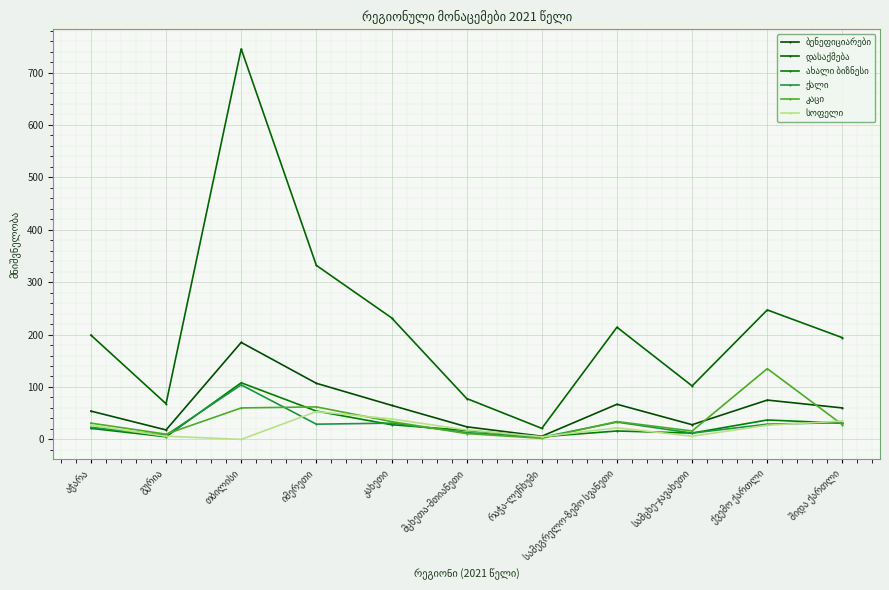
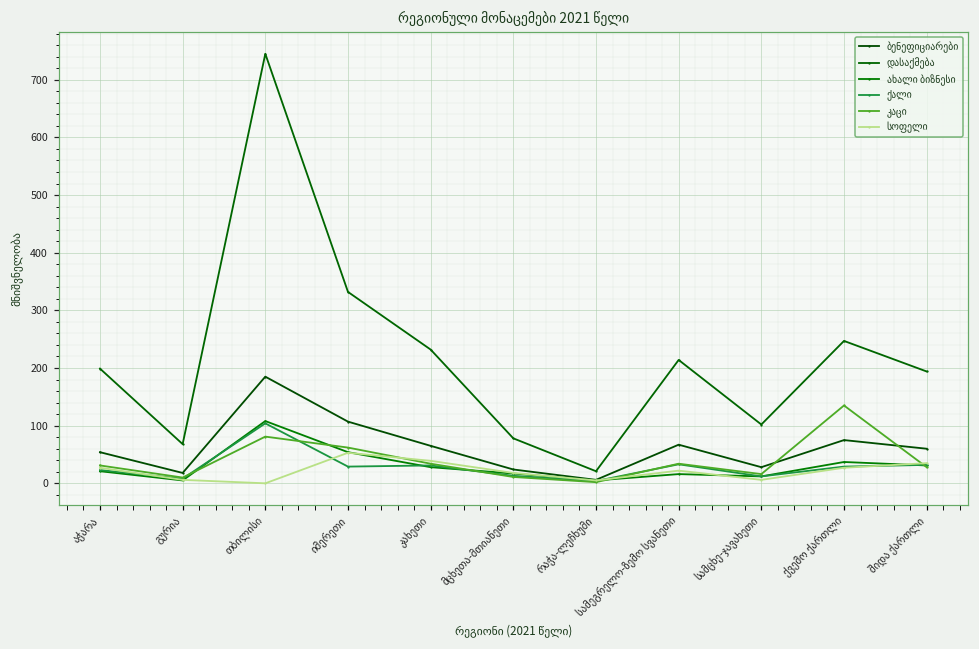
  {
    "ქალი": {
      "იმერეთი": 30
    },
    "კაცი": {
-     "თბილისი": 60,
+     "თბილისი": 80,
      "იმერეთი": 60,
      "ქვემო ქართლი": 140
    },
    "სოფელი": {
      "თბილისი": 0,
      "კახეთი": 40,
      "სამეგრელო-ზემო სვანეთი": 20,
      "სამცხე-ჯავახეთი": 10
    }
  }
